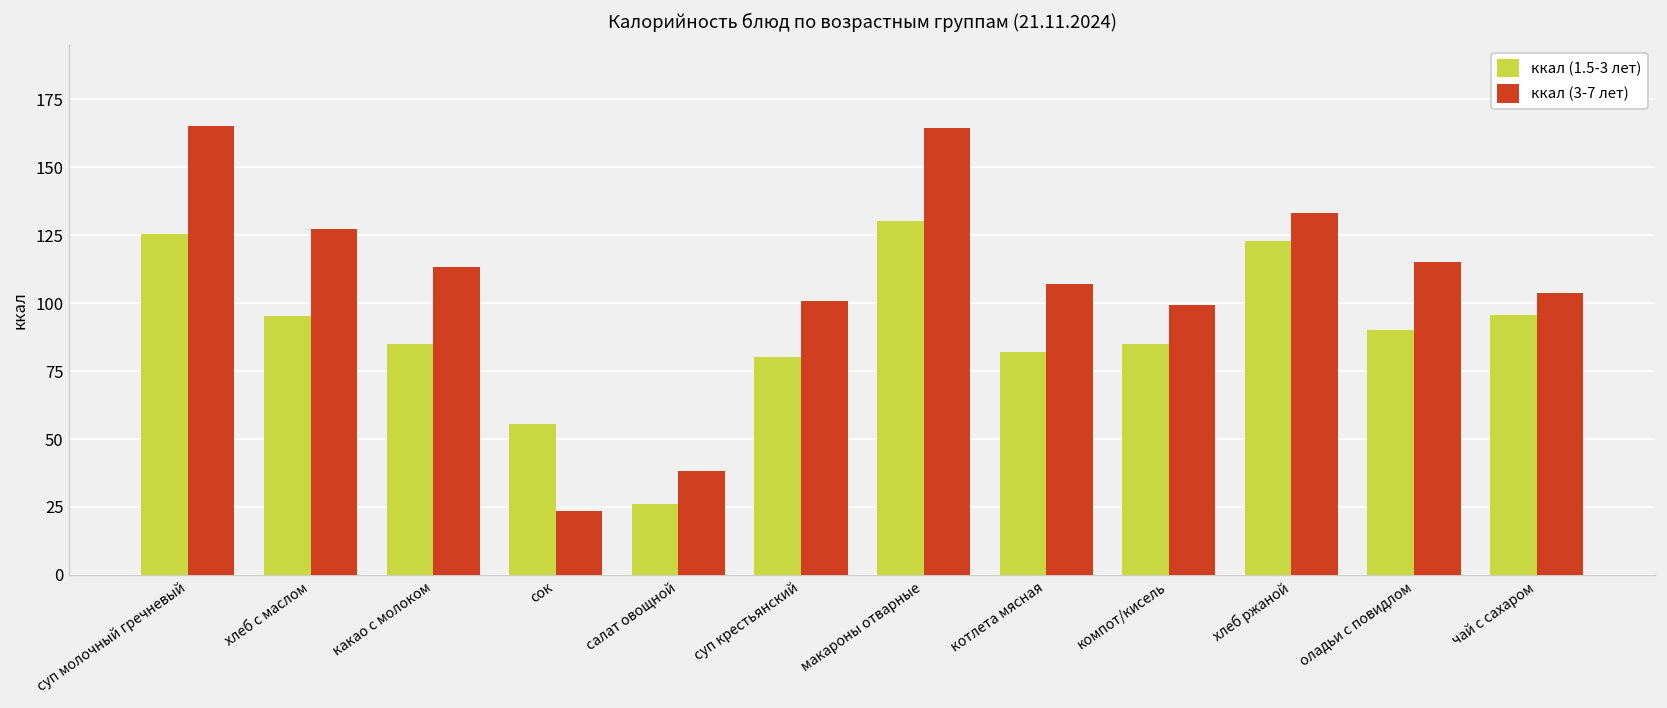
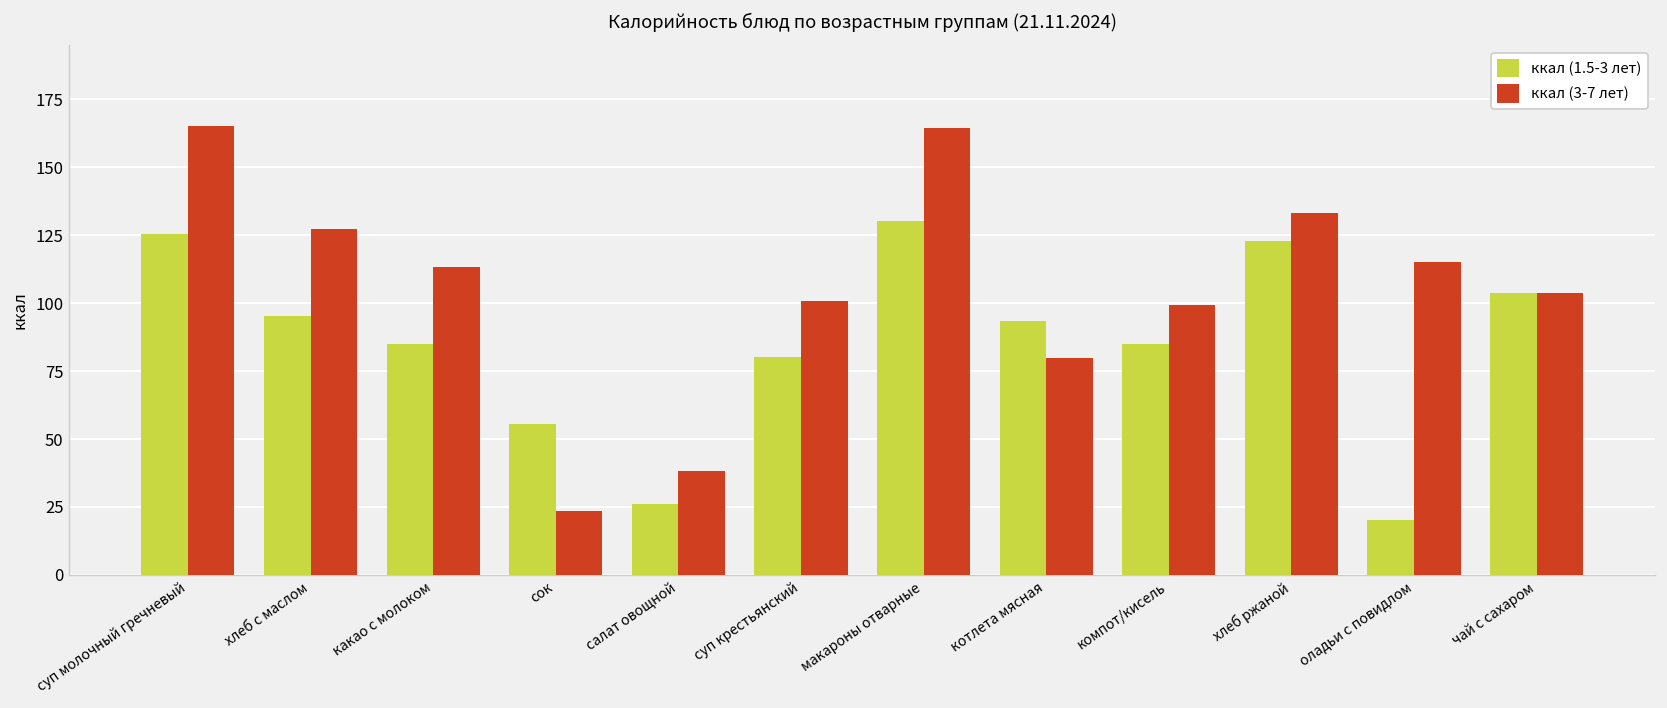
  {
    "ккал (1.5-3 лет)": {
      "суп молочный гречневый": 126,
      "хлеб с маслом": 95,
      "какао с молоком": 85,
      "сок": 56,
      "салат овощной": 26,
      "суп крестьянский": 80,
      "макароны отварные": 130,
-     "котлета мясная": 82,
+     "котлета мясная": 93,
      "компот/кисель": 85,
      "хлеб ржаной": 123,
-     "оладьи с повидлом": 90,
-     "чай с сахаром": 96
+     "оладьи с повидлом": 20,
+     "чай с сахаром": 104
    },
    "ккал (3-7 лет)": {
      "суп молочный гречневый": 165,
      "хлеб с маслом": 127,
      "какао с молоком": 113,
      "сок": 24,
      "салат овощной": 38,
      "суп крестьянский": 101,
      "макароны отварные": 165,
-     "котлета мясная": 107,
+     "котлета мясная": 80,
      "компот/кисель": 100,
      "хлеб ржаной": 133,
      "оладьи с повидлом": 115,
      "чай с сахаром": 104
    }
  }
